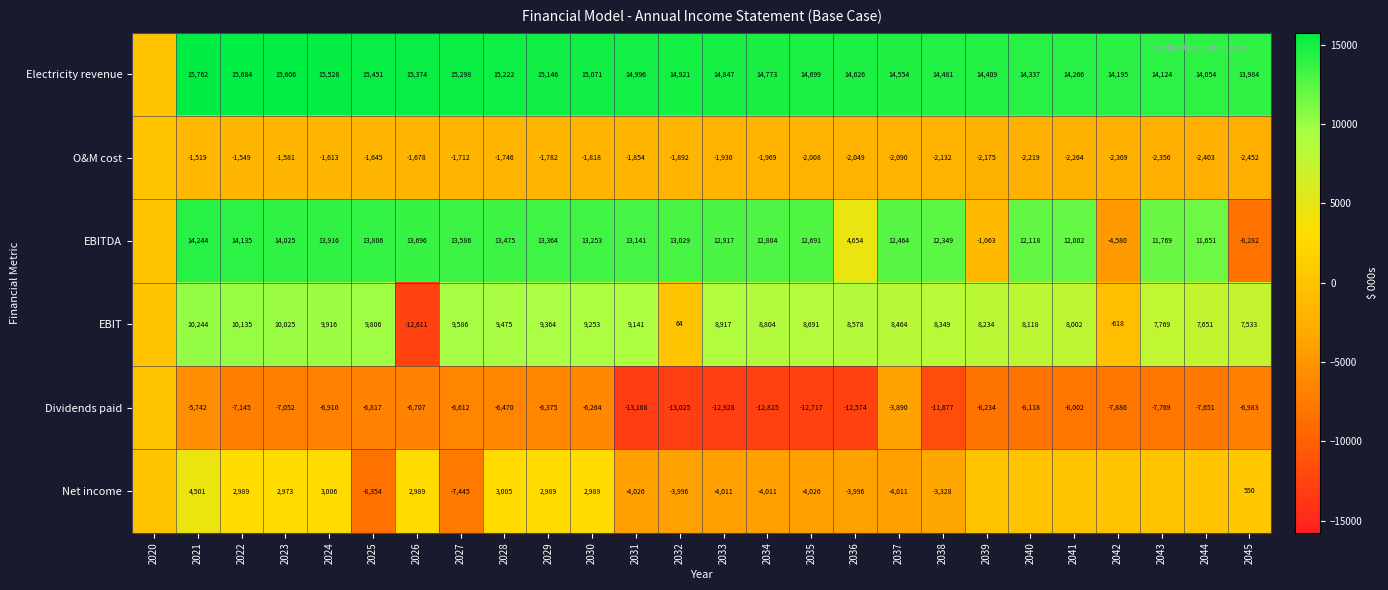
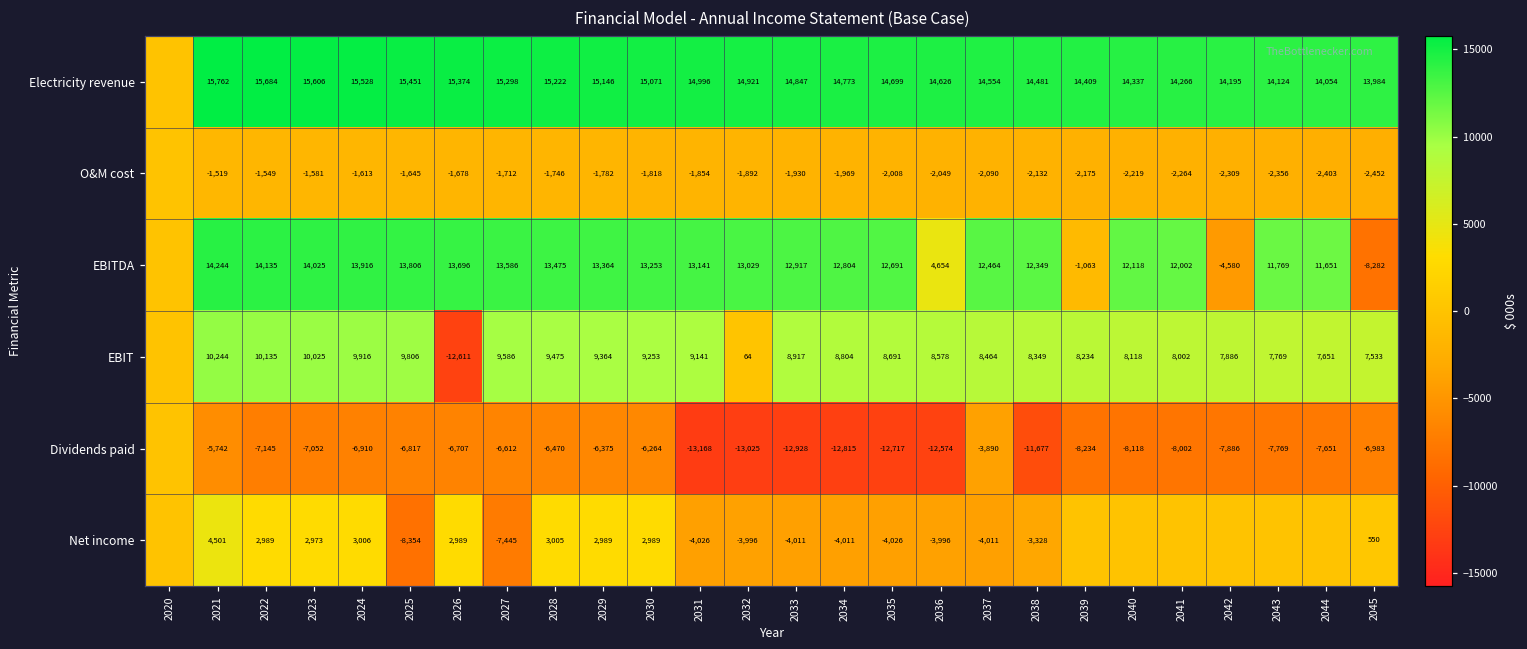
  {
    "Electricity revenue": {
      "2021": "15,762",
      "2022": "15,684",
      "2023": "15,606",
      "2024": "15,528",
      "2025": "15,451",
      "2026": "15,374",
      "2027": "15,298",
      "2028": "15,222",
      "2029": "15,146",
      "2030": "15,071",
      "2031": "14,996",
      "2032": "14,921",
      "2033": "14,847",
      "2034": "14,773",
      "2035": "14,699",
      "2036": "14,626",
      "2037": "14,554",
      "2038": "14,481",
      "2039": "14,409",
      "2040": "14,337",
      "2041": "14,266",
      "2042": "14,195",
      "2043": "14,124",
      "2045": "13,984"
    },
    "O&M cost": {
      "2021": "-1,519",
      "2022": "-1,549",
      "2023": "-1,581",
      "2024": "-1,613",
      "2025": "-1,645",
      "2026": "-1,678",
      "2027": "-1,712",
      "2028": "-1,746",
      "2029": "-1,782",
      "2030": "-1,818",
      "2031": "-1,854",
      "2032": "-1,892",
      "2033": "-1,930",
      "2034": "-1,969",
      "2035": "-2,008",
      "2036": "-2,049",
      "2037": "-2,090",
      "2038": "-2,132",
      "2039": "-2,175",
      "2040": "-2,219",
      "2041": "-2,264",
      "2042": "-2,309",
      "2043": "-2,356",
      "2044": "-2,403",
      "2045": "-2,452"
    },
    "EBITDA": {
      "2021": "14,244",
      "2022": "14,135",
      "2023": "14,025",
      "2024": "13,916",
      "2025": "13,806",
      "2026": "13,696",
      "2027": "13,586",
      "2028": "13,475",
      "2029": "13,364",
      "2030": "13,253",
      "2031": "13,141",
      "2032": "13,029",
      "2033": "12,917",
      "2034": "12,804",
      "2035": "12,691",
      "2036": "4,654",
      "2037": "12,464",
      "2038": "12,349",
      "2039": "-1,063",
      "2040": "12,118",
      "2041": "12,002",
      "2042": "-4,580",
      "2043": "11,769",
      "2044": "11,651",
      "2045": "-8,282"
    },
    "EBIT": {
      "2021": "10,244",
      "2022": "10,135",
      "2023": "10,025",
      "2024": "9,916",
      "2025": "9,806",
      "2026": "-12,611",
      "2027": "9,586",
      "2028": "9,475",
      "2029": "9,364",
      "2030": "9,253",
      "2031": "9,141",
      "2032": "64",
      "2033": "8,917",
      "2034": "8,804",
      "2035": "8,691",
      "2036": "8,578",
      "2037": "8,464",
      "2038": "8,349",
      "2039": "8,234",
      "2040": "8,118",
      "2041": "8,002",
-     "2042": "-618",
+     "2042": "7,886",
      "2043": "7,769",
      "2044": "7,651",
      "2045": "7,533"
    },
    "Dividends paid": {
      "2021": "-5,742",
      "2022": "-7,145",
      "2023": "-7,052",
      "2024": "-6,910",
      "2025": "-6,817",
      "2026": "-6,707",
      "2027": "-6,612",
      "2028": "-6,470",
      "2029": "-6,375",
      "2030": "-6,264",
      "2031": "-13,168",
      "2032": "-13,025",
      "2033": "-12,928",
      "2034": "-12,815",
      "2035": "-12,717",
      "2036": "-12,574",
      "2037": "-3,890",
      "2038": "-11,677",
      "2039": "-8,234",
      "2040": "-8,118",
      "2041": "-8,002",
      "2042": "-7,886",
      "2043": "-7,769",
      "2044": "-7,651",
      "2045": "-6,983"
    },
    "Net income": {
      "2021": "4,501",
      "2022": "2,989",
      "2023": "2,973",
      "2024": "3,006",
      "2025": "-8,354",
      "2026": "2,989",
      "2027": "-7,445",
      "2028": "3,005",
      "2029": "2,989",
      "2030": "2,989",
      "2031": "-4,026",
      "2032": "-3,996",
      "2033": "-4,011",
      "2034": "-4,011",
      "2035": "-4,026",
      "2036": "-3,996",
      "2037": "-4,011",
      "2038": "-3,328",
      "2045": "550"
    }
  }
